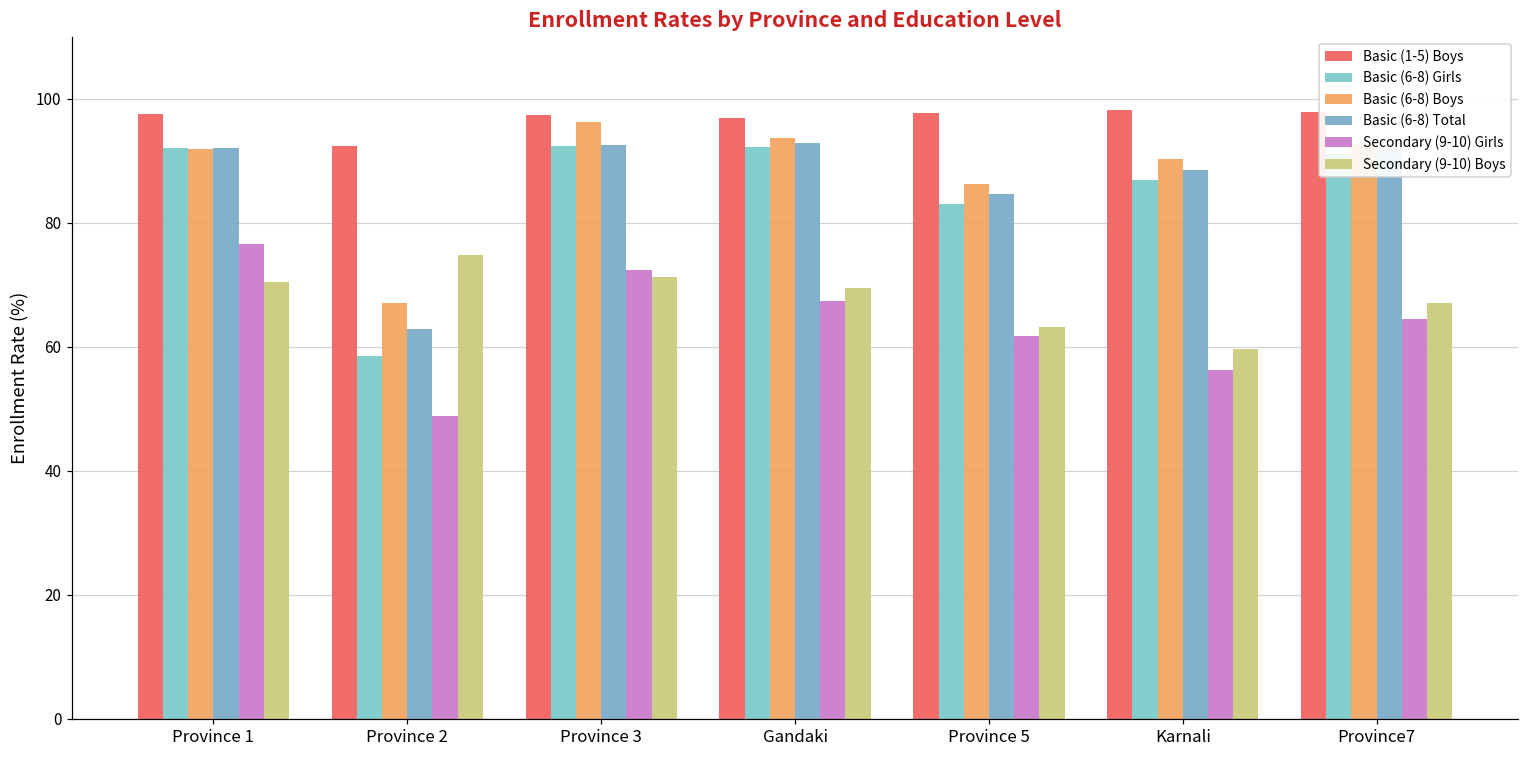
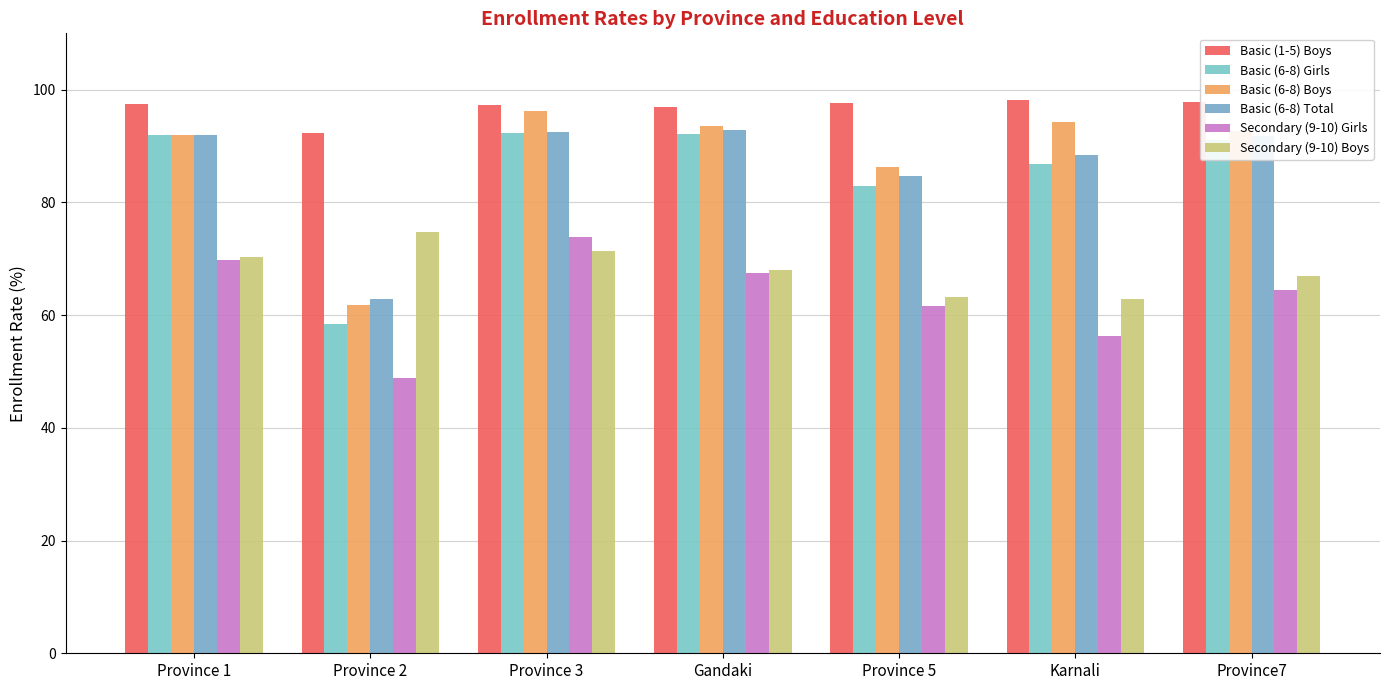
  {
    "Basic (1-5) Boys": {
      "Province 1": 98,
      "Province 2": 92,
      "Province 3": 97,
      "Gandaki": 97,
      "Province 5": 98,
      "Karnali": 98,
      "Province7": 98
    },
    "Basic (6-8) Boys": {
      "Province 1": 92,
-     "Province 2": 67,
+     "Province 2": 62,
      "Province 3": 96,
      "Gandaki": 94,
      "Province 5": 86,
-     "Karnali": 90
+     "Karnali": 94
    },
    "Secondary (9-10) Girls": {
-     "Province 1": 77,
+     "Province 1": 70,
      "Province 2": 49,
-     "Province 3": 72,
+     "Province 3": 74,
      "Gandaki": 67,
      "Province 5": 62,
      "Karnali": 56,
      "Province7": 65
    },
    "Secondary (9-10) Boys": {
      "Province 1": 70,
      "Province 2": 75,
      "Province 3": 71,
-     "Gandaki": 70,
+     "Gandaki": 68,
      "Province 5": 63,
-     "Karnali": 60,
+     "Karnali": 63,
      "Province7": 67
    }
  }
